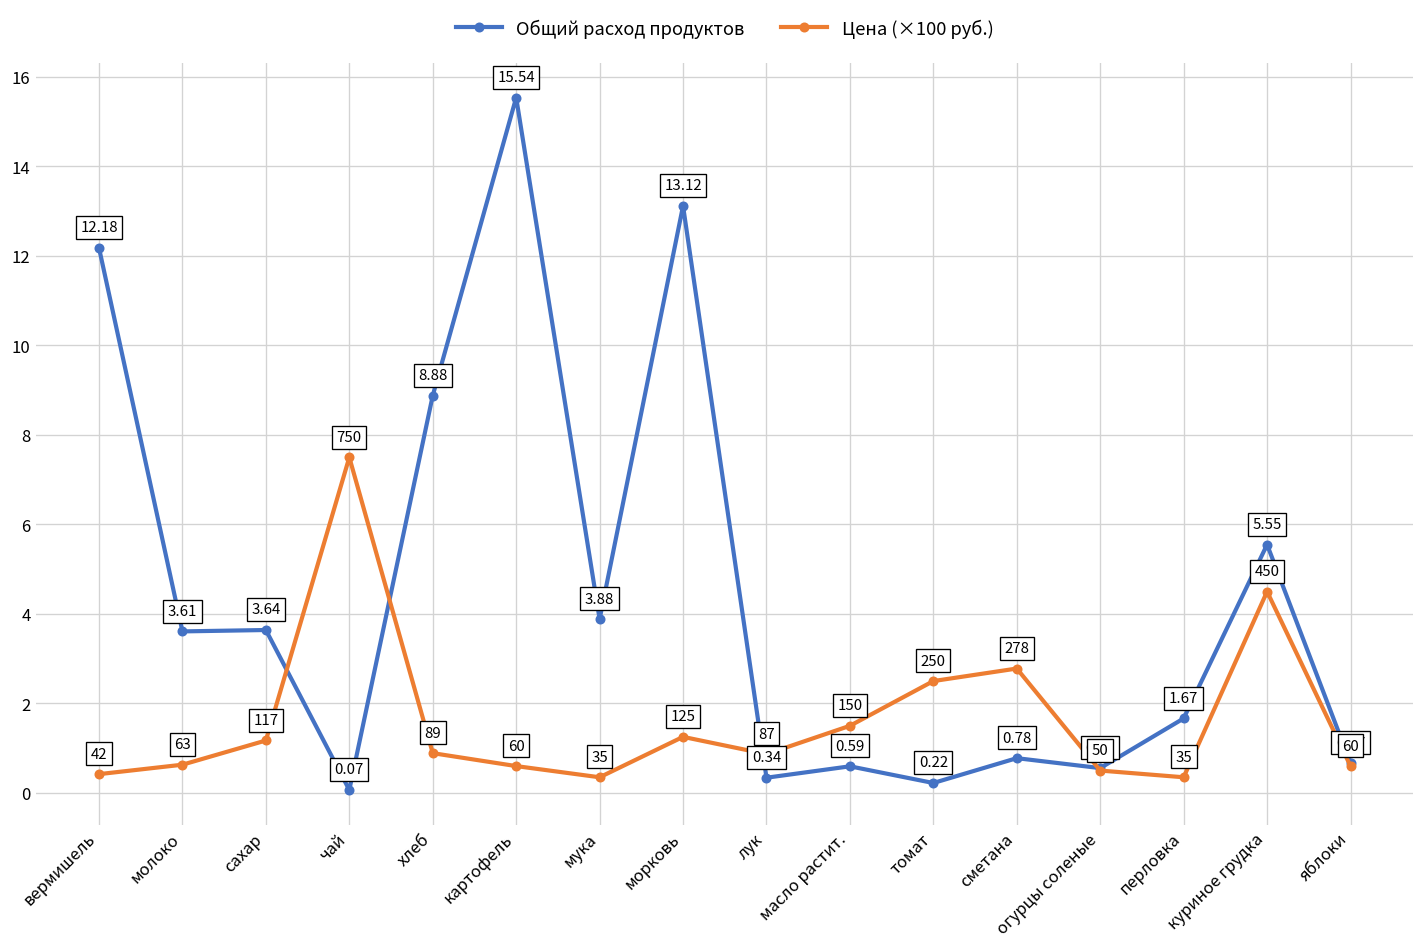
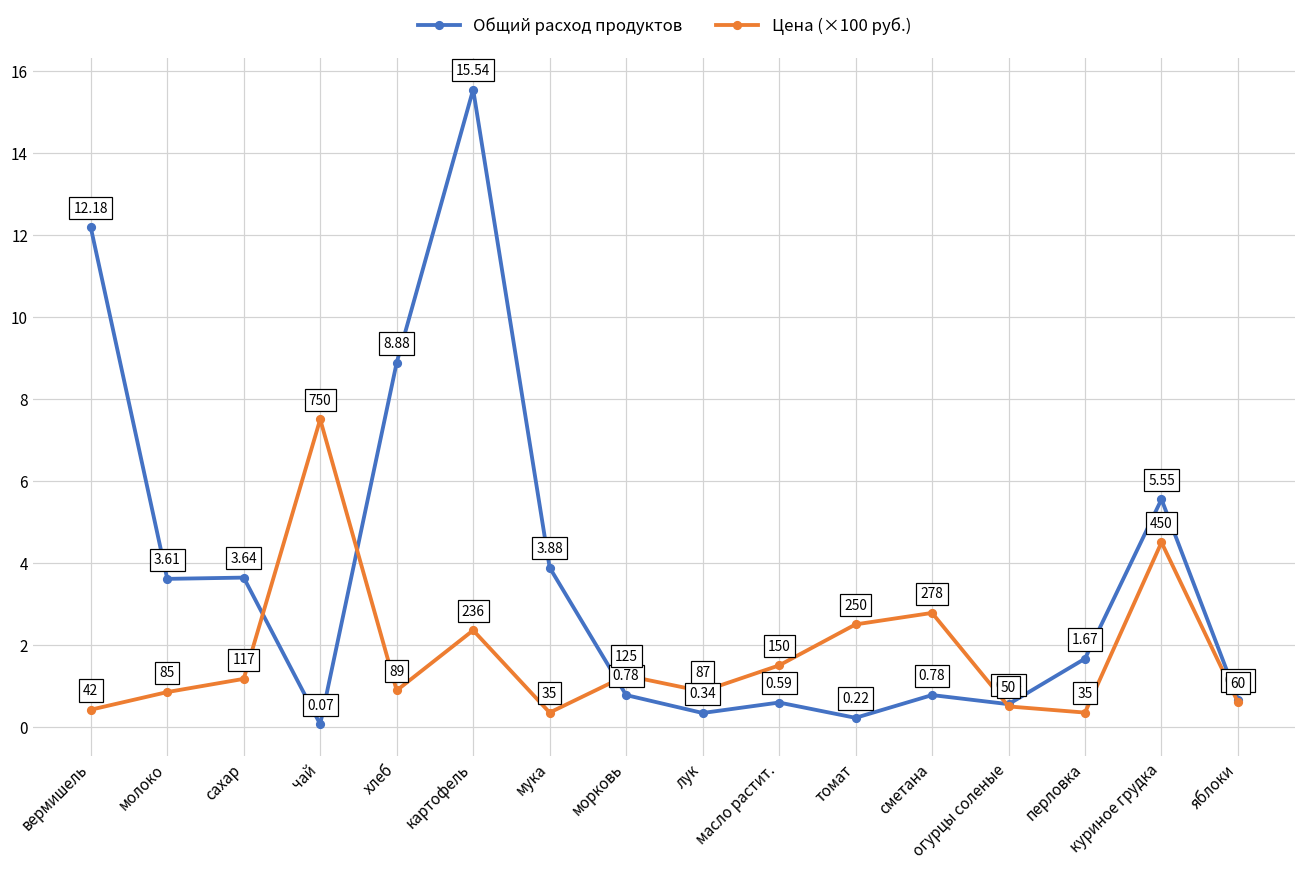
  {
    "Общий расход продуктов": {
-     "морковь": 13.12
+     "морковь": 0.78
    },
    "Цена (×100 руб.)": {
-     "молоко": 63,
-     "картофель": 60
+     "молоко": 85,
+     "картофель": 236
    }
  }
